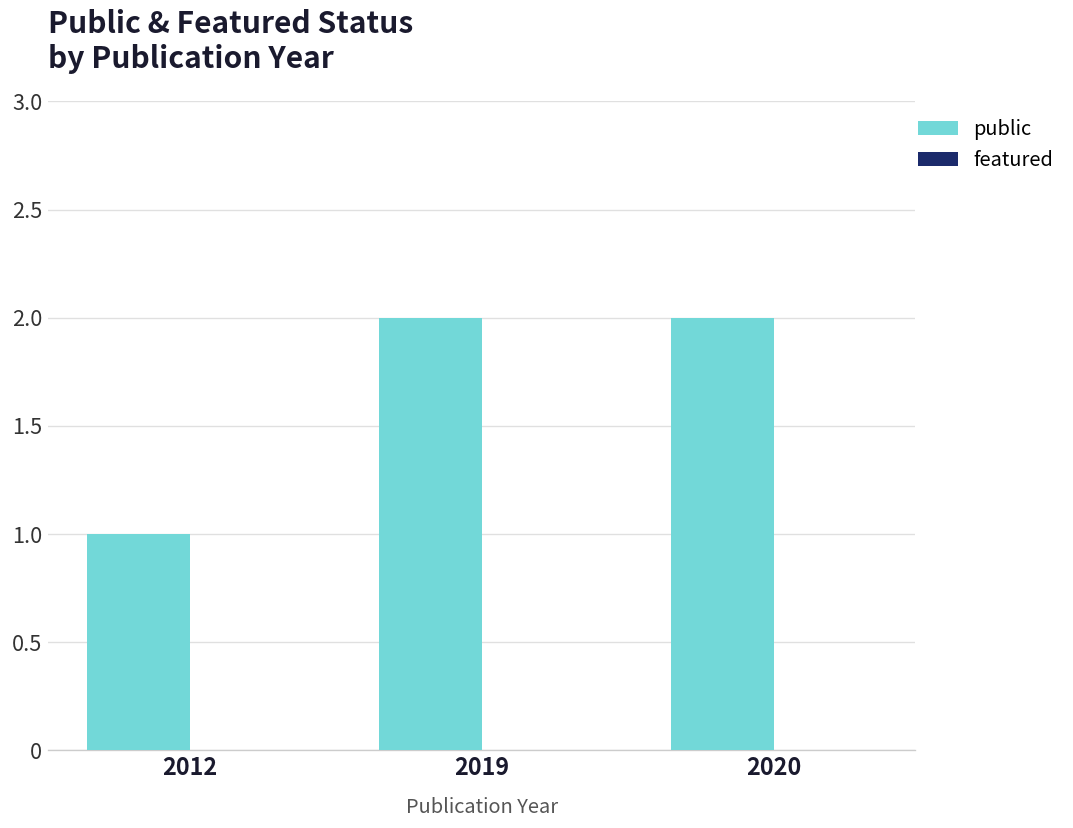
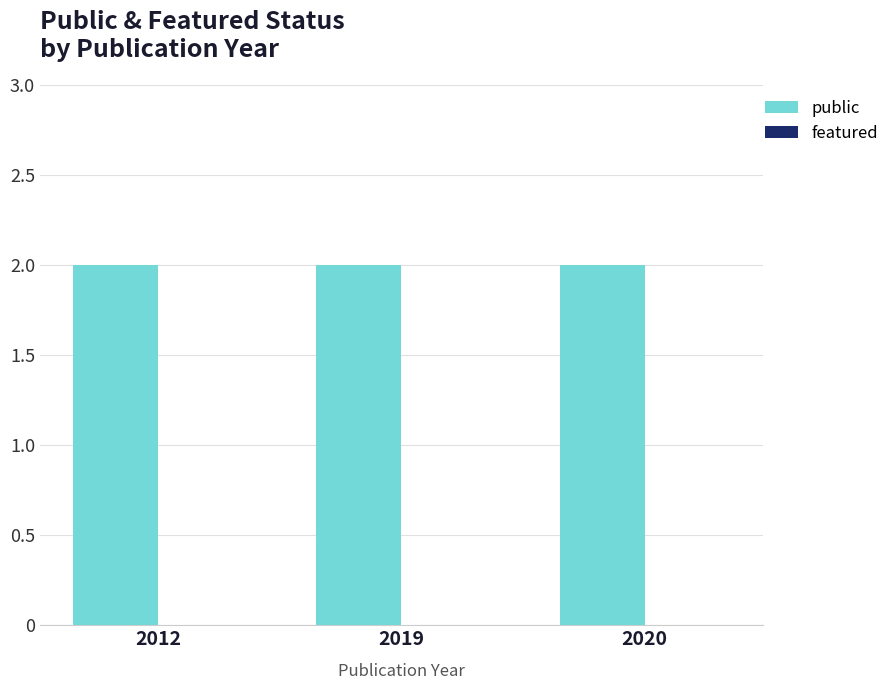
  {
    "public": {
-     "2012": 1,
+     "2012": 2,
      "2019": 2,
      "2020": 2
    },
    "featured": {
      "2012": 0,
      "2019": 0,
      "2020": 0
    }
  }
